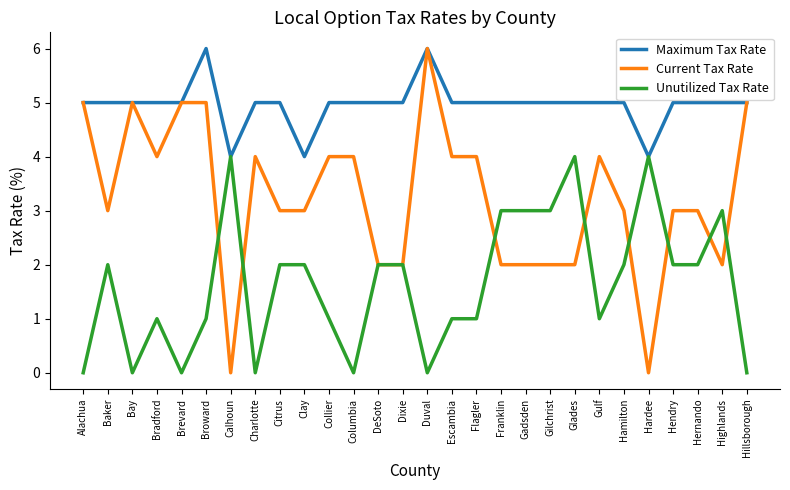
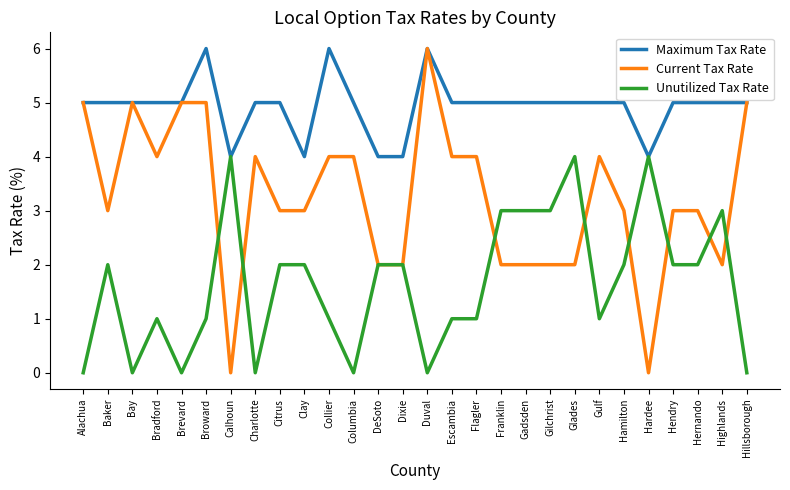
  {
    "Maximum Tax Rate": {
      "Baker": 5,
      "Bradford": 5,
      "Broward": 6,
      "Charlotte": 5,
      "Citrus": 5,
      "Clay": 4,
-     "Collier": 5,
+     "Collier": 6,
      "Columbia": 5,
-     "DeSoto": 5,
-     "Dixie": 5,
+     "DeSoto": 4,
+     "Dixie": 4,
      "Escambia": 5,
      "Flagler": 5,
      "Franklin": 5,
      "Gadsden": 5,
      "Gilchrist": 5,
      "Glades": 5,
      "Gulf": 5,
      "Hamilton": 5,
      "Hendry": 5,
      "Hernando": 5,
      "Highlands": 5
    },
    "Current Tax Rate": {
      "Baker": 3,
      "Bradford": 4,
      "Broward": 5,
      "Calhoun": 0,
      "Charlotte": 4,
      "Citrus": 3,
      "Clay": 3,
      "Collier": 4,
      "Columbia": 4,
      "Escambia": 4,
      "Flagler": 4,
      "Franklin": 2,
      "Gadsden": 2,
      "Gilchrist": 2,
      "Glades": 2,
      "Gulf": 4,
      "Hamilton": 3,
      "Hardee": 0,
      "Hendry": 3,
      "Hernando": 3,
      "Highlands": 2
    },
    "Unutilized Tax Rate": {
      "Alachua": 0,
      "Baker": 2,
      "Bay": 0,
      "Bradford": 1,
      "Brevard": 0,
      "Broward": 1,
      "Charlotte": 0,
      "Citrus": 2,
      "Clay": 2,
      "Collier": 1,
      "Columbia": 0,
      "Duval": 0,
      "Escambia": 1,
      "Flagler": 1,
      "Franklin": 3,
      "Gadsden": 3,
      "Gilchrist": 3,
      "Glades": 4,
      "Gulf": 1,
      "Hamilton": 2,
      "Hendry": 2,
      "Hernando": 2,
      "Highlands": 3,
      "Hillsborough": 0
    }
  }
